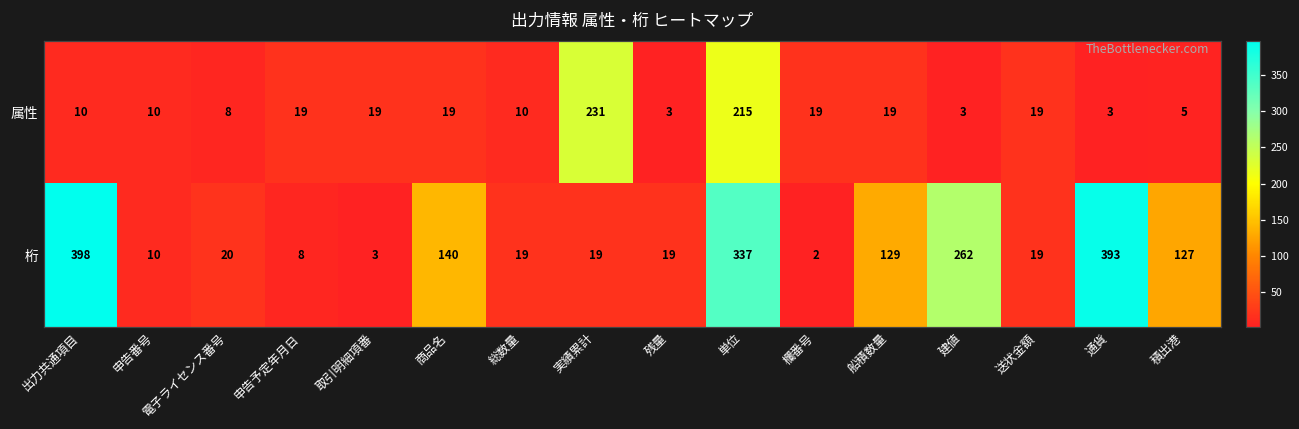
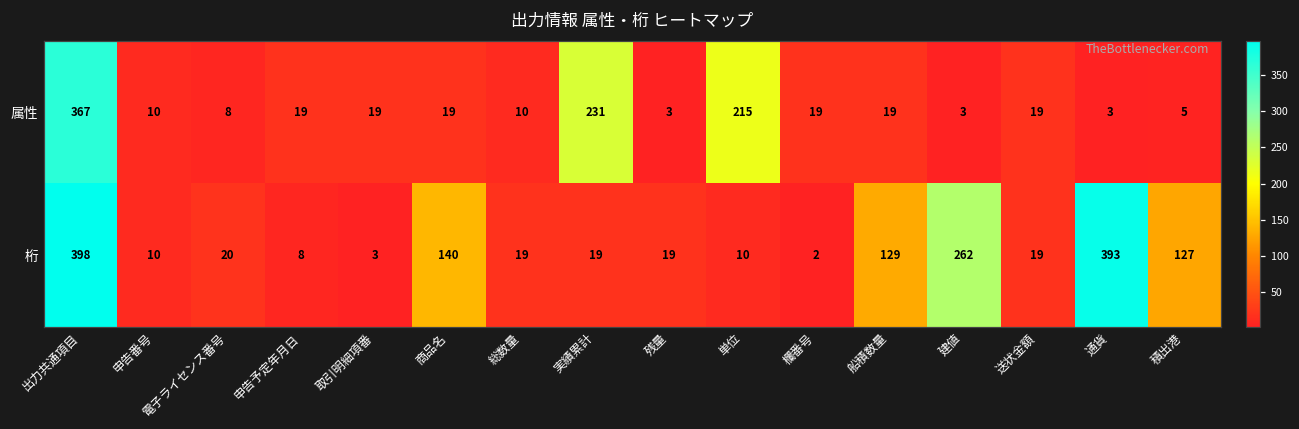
  {
    "属性": {
-     "出力共通項目": 10,
+     "出力共通項目": 367,
      "申告番号": 10,
      "電子ライセンス番号": 8,
      "申告予定年月日": 19,
      "取引明細項番": 19,
      "商品名": 19,
      "総数量": 10,
      "実績累計": 231,
      "残量": 3,
      "単位": 215,
      "欄番号": 19,
      "船積数量": 19,
      "建値": 3,
      "送状金額": 19,
      "積出港": 5
    },
    "桁": {
      "出力共通項目": 398,
      "申告番号": 10,
      "電子ライセンス番号": 20,
      "申告予定年月日": 8,
      "取引明細項番": 3,
      "商品名": 140,
      "総数量": 19,
      "実績累計": 19,
      "残量": 19,
-     "単位": 337,
+     "単位": 10,
      "欄番号": 2,
      "船積数量": 129,
      "建値": 262,
      "送状金額": 19,
      "通貨": 393,
      "積出港": 127
    }
  }
